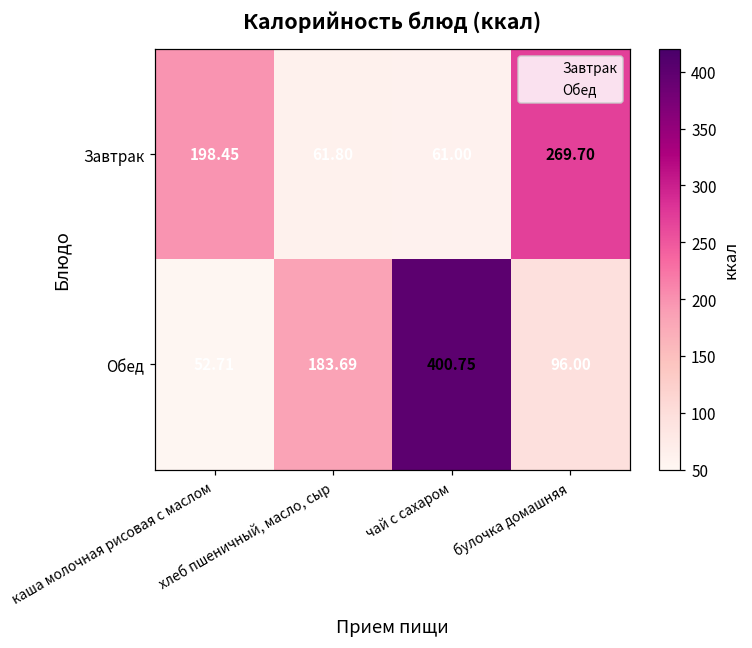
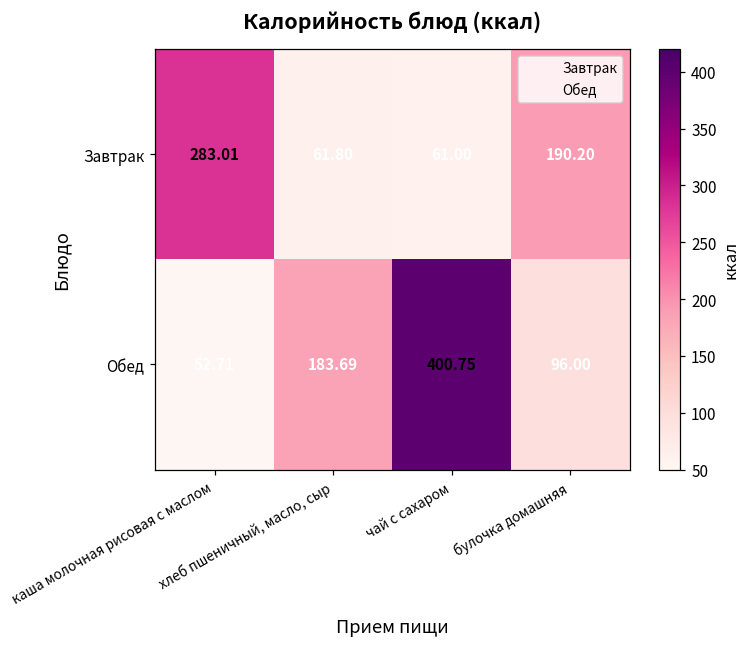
  {
    "Завтрак": {
-     "каша молочная рисовая с маслом": 198.45,
-     "булочка домашняя": 269.70
+     "каша молочная рисовая с маслом": 283.01,
+     "булочка домашняя": 190.20
    },
    "Обед": {
      "хлеб пшеничный, масло, сыр": 183.69,
      "чай с сахаром": 400.75
    }
  }
